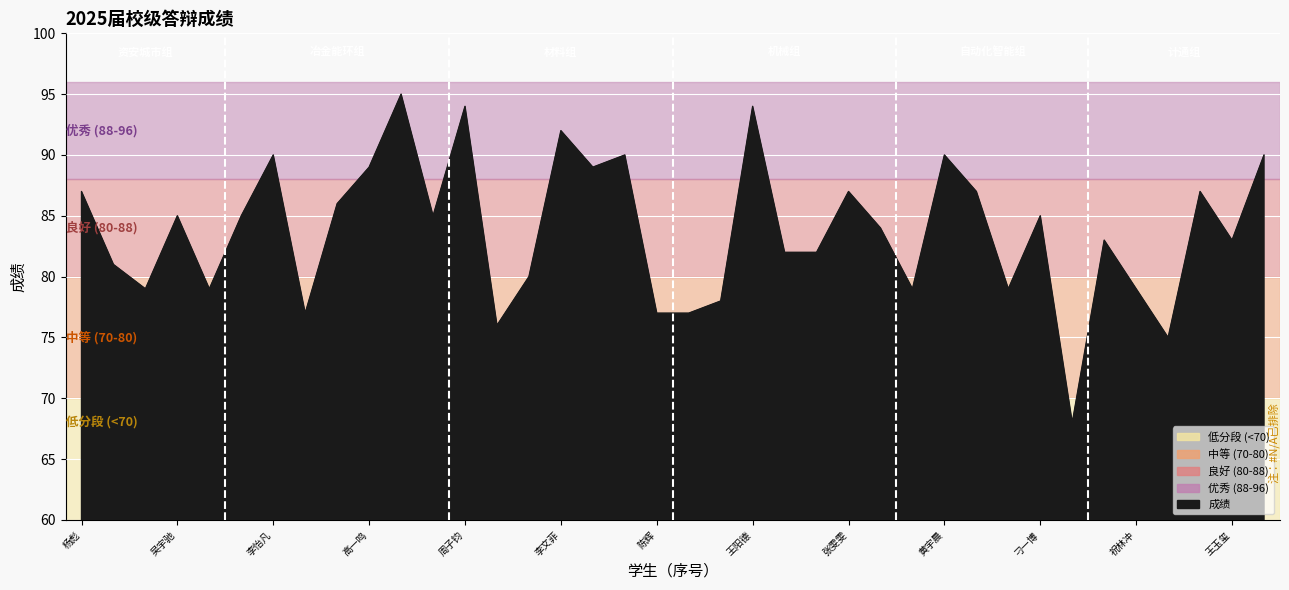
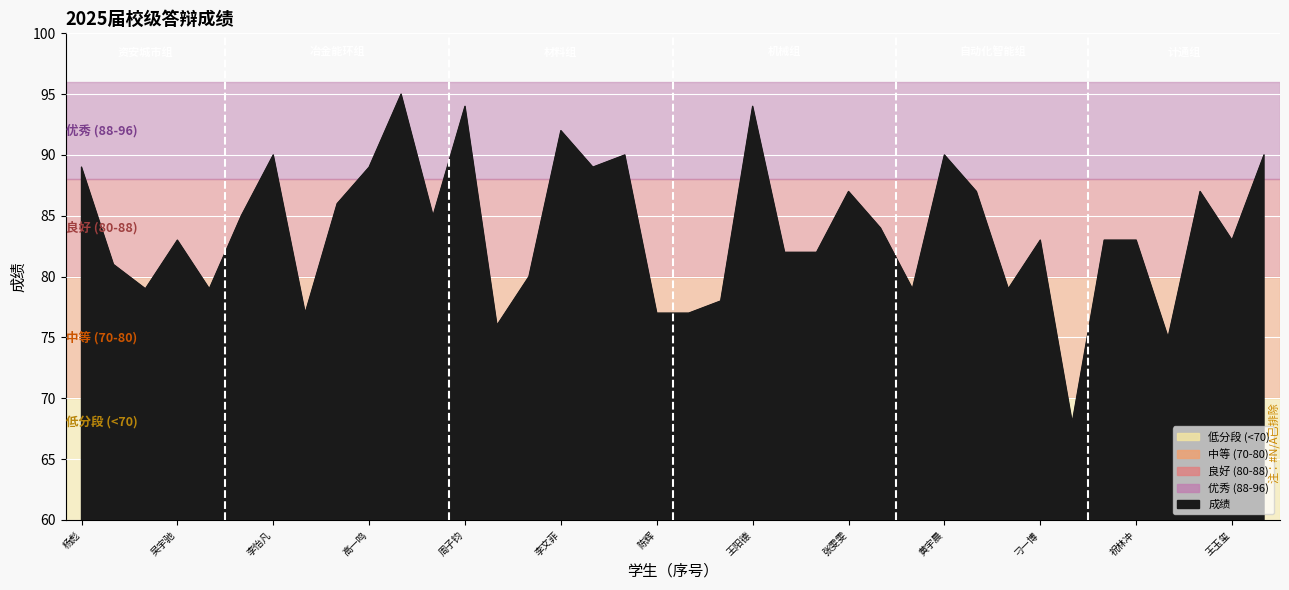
  {
-   "杨彪": 87,
-   "吴宇驰": 85,
+   "杨彪": 89,
+   "吴宇驰": 83,
    "李怡凡": 90,
    "高一鸣": 89,
    "周子钧": 94,
    "李文菲": 92,
    "陈辉": 77,
    "王阳德": 94,
    "张雯雯": 87,
    "黄宇晨": 90,
-   "刁一博": 85,
-   "祝林冲": 79,
+   "刁一博": 83,
+   "祝林冲": 83,
    "王玉玺": 83
  }
